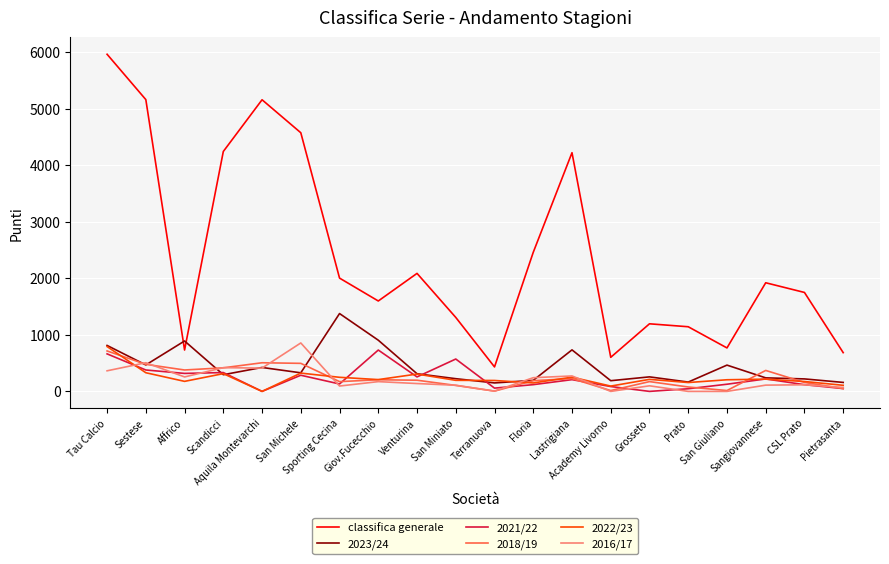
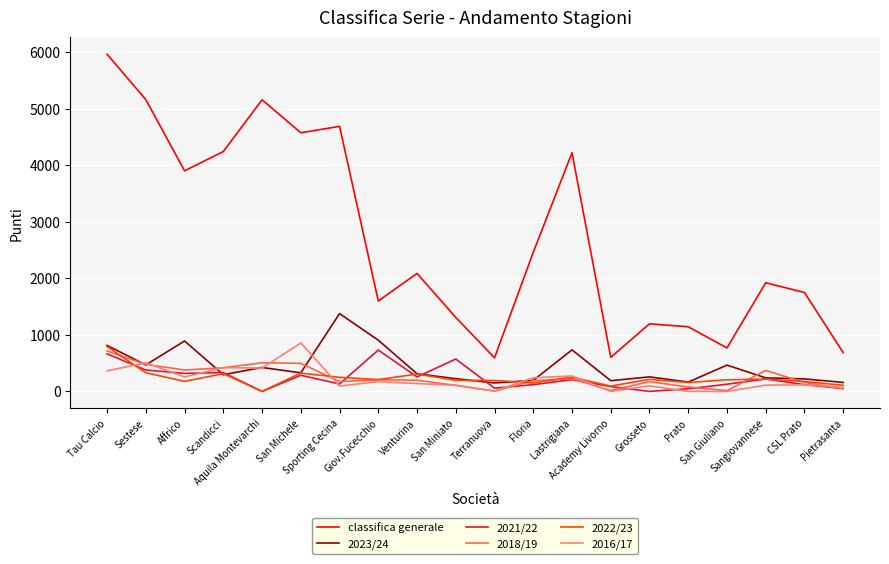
  {
    "classifica generale": {
      "Tau Calcio": 6000,
      "Sestese": 5200,
-     "Affrico": 700,
+     "Affrico": 3900,
      "Scandicci": 4200,
      "Aquila Montevarchi": 5200,
      "San Michele": 4600,
-     "Sporting Cecina": 2000,
+     "Sporting Cecina": 4700,
      "Giov.Fucecchio": 1600,
      "Venturina": 2100,
      "San Miniato": 1300,
-     "Terranuova": 400,
+     "Terranuova": 600,
      "Floria": 2500,
      "Lastrigiana": 4200,
      "Academy Livorno": 600,
      "Grosseto": 1200,
      "Prato": 1100,
      "San Giuliano": 800,
      "Sangiovannese": 1900,
      "CSL Prato": 1800,
      "Pietrasanta": 700
    },
    "2023/24": {
      "Affrico": 900,
      "Sporting Cecina": 1400,
      "Giov.Fucecchio": 900,
      "Lastrigiana": 700,
      "Academy Livorno": 200,
      "San Giuliano": 500,
      "CSL Prato": 200,
      "Pietrasanta": 200
    },
    "2021/22": {
      "Tau Calcio": 700,
      "Sestese": 400,
      "Affrico": 300,
      "Giov.Fucecchio": 700,
      "Venturina": 300,
      "San Miniato": 600,
      "Terranuova": 100,
      "Grosseto": 0,
      "San Giuliano": 100
    },
    "2022/23": {
      "Sestese": 300,
      "Affrico": 200,
      "Sporting Cecina": 200,
      "San Giuliano": 200
    }
  }
